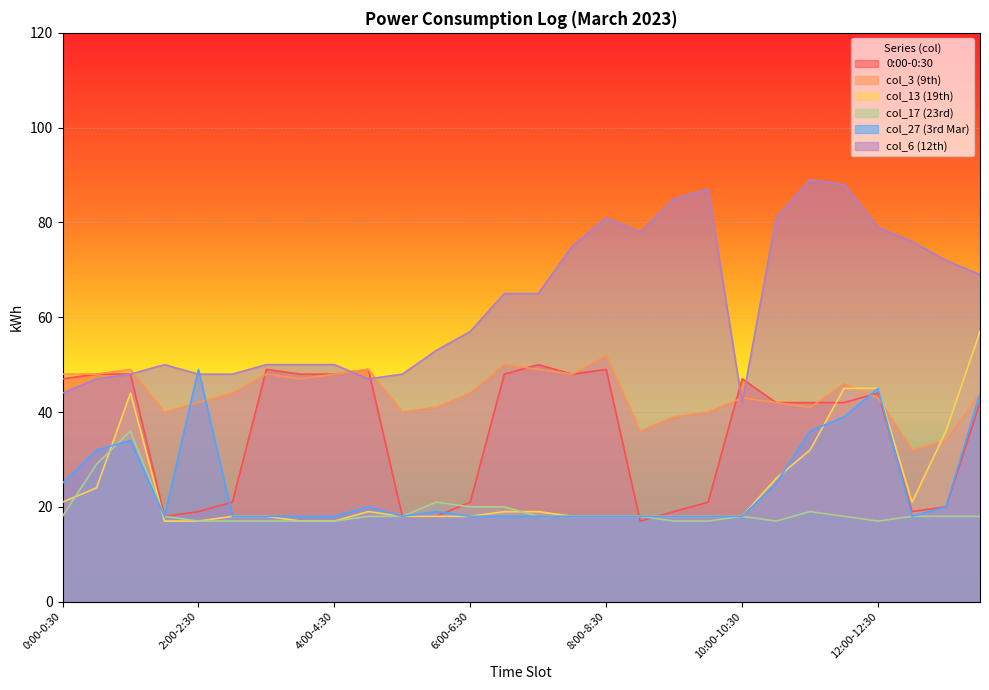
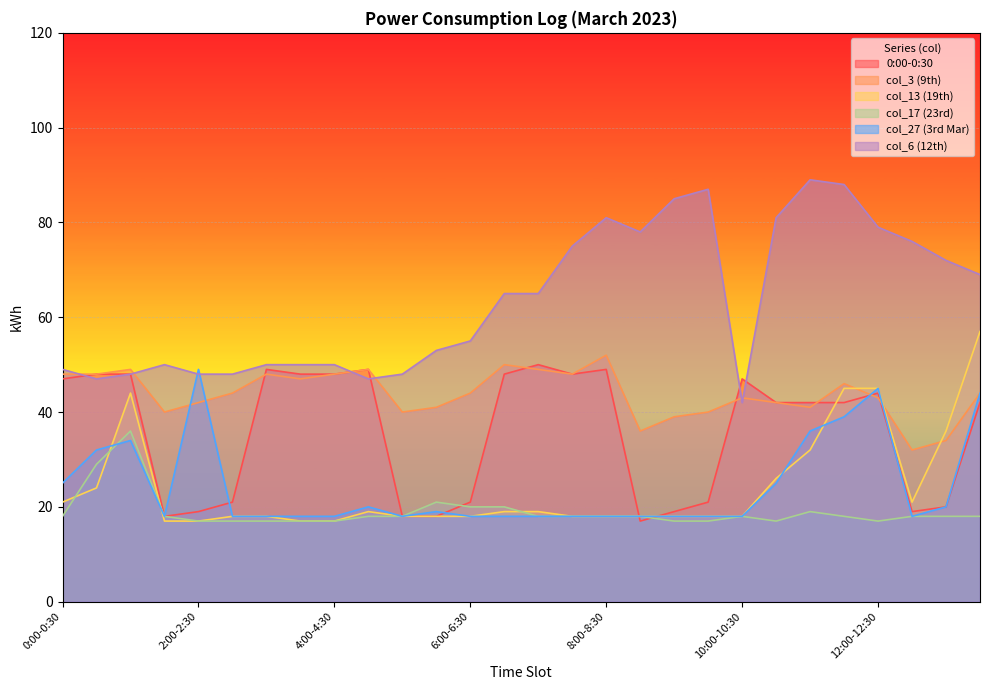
  {
    "col_17 (23rd)": {
      "0:00-0:30": 18,
      "6:00-6:30": 20,
      "12:00-12:30": 17
    },
    "col_27 (3rd Mar)": {
      "0:00-0:30": 25,
      "2:00-2:30": 49,
      "4:00-4:30": 18
    },
    "col_6 (12th)": {
-     "0:00-0:30": 44,
+     "0:00-0:30": 49,
      "2:00-2:30": 48,
      "4:00-4:30": 50,
-     "6:00-6:30": 57,
+     "6:00-6:30": 55,
      "8:00-8:30": 81,
      "10:00-10:30": 42,
      "12:00-12:30": 79
    }
  }
